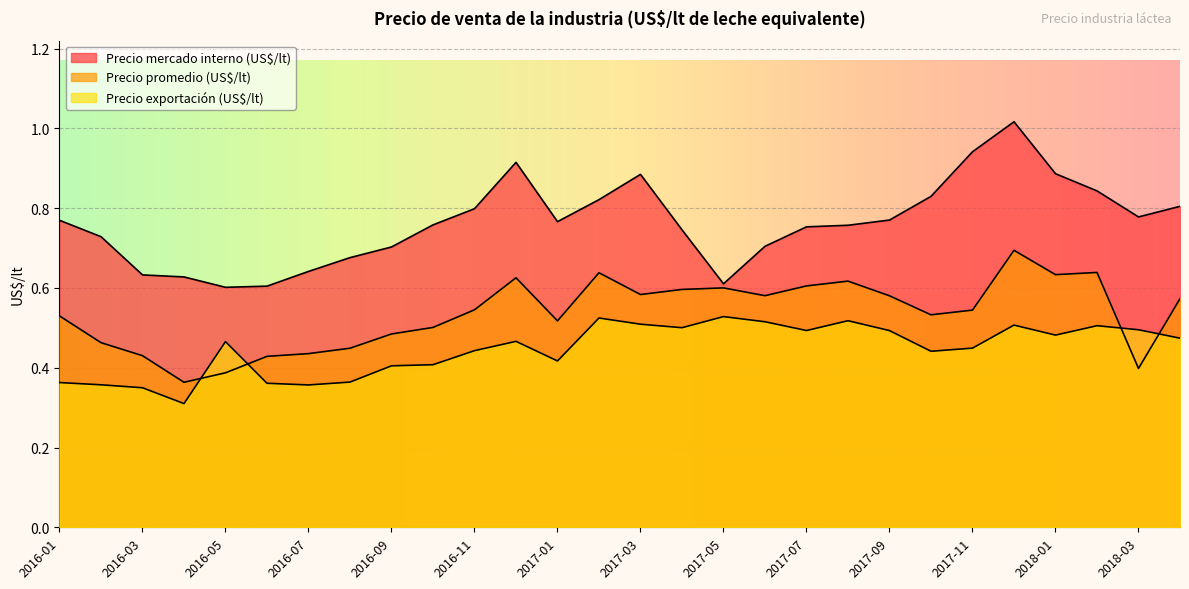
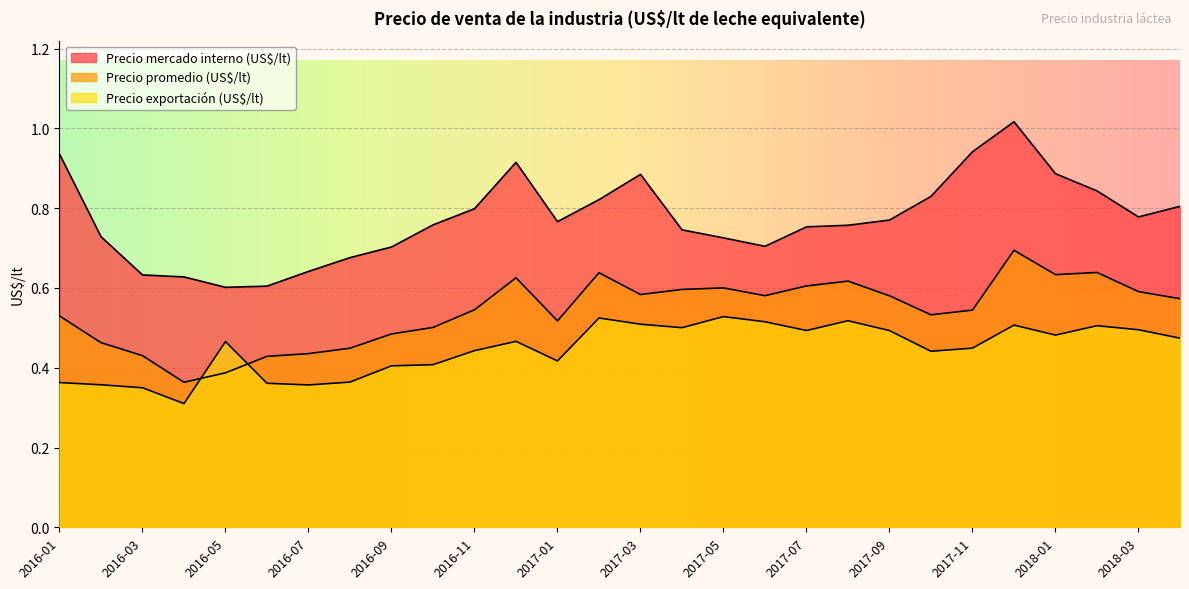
  {
    "Precio mercado interno (US$/lt)": {
-     "2016-01": 0.77,
+     "2016-01": 0.94,
      "2016-03": 0.63,
      "2016-05": 0.60,
      "2016-07": 0.64,
      "2016-09": 0.70,
      "2016-11": 0.80,
      "2017-01": 0.77,
      "2017-03": 0.88,
-     "2017-05": 0.61,
+     "2017-05": 0.73,
      "2017-07": 0.75,
      "2017-09": 0.77,
      "2017-11": 0.94,
      "2018-01": 0.89,
      "2018-03": 0.78
    },
    "Precio promedio (US$/lt)": {
      "2016-01": 0.53,
      "2016-03": 0.43,
      "2016-05": 0.39,
      "2016-07": 0.44,
      "2016-09": 0.48,
      "2016-11": 0.55,
      "2017-01": 0.52,
      "2017-03": 0.58,
      "2017-05": 0.60,
      "2017-07": 0.61,
      "2017-09": 0.58,
      "2017-11": 0.54,
      "2018-01": 0.63,
-     "2018-03": 0.40
+     "2018-03": 0.59
    },
    "Precio exportación (US$/lt)": {
      "2016-01": 0.36,
      "2016-03": 0.35,
      "2016-05": 0.47,
      "2016-07": 0.36,
      "2016-09": 0.40,
      "2016-11": 0.44,
      "2017-01": 0.42,
      "2017-03": 0.51,
      "2017-05": 0.53,
      "2017-07": 0.49,
      "2017-09": 0.49,
      "2017-11": 0.45,
      "2018-01": 0.48,
      "2018-03": 0.50
    }
  }
